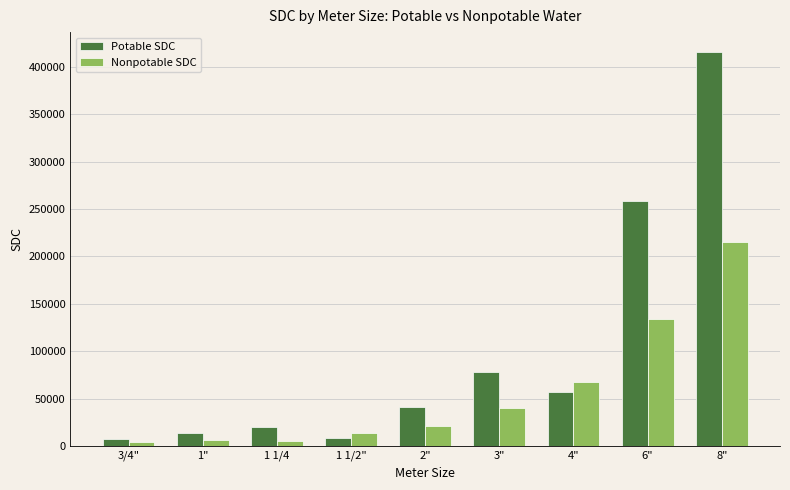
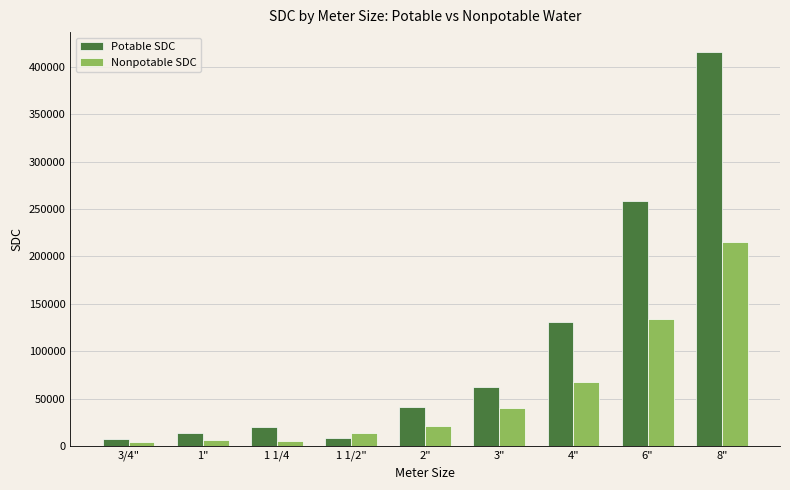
  {
    "Potable SDC": {
      "3/4\"": 10000,
      "1\"": 10000,
      "1 1/4": 20000,
      "1 1/2\"": 10000,
      "2\"": 40000,
-     "3\"": 80000,
-     "4\"": 60000,
+     "3\"": 60000,
+     "4\"": 130000,
      "6\"": 260000,
      "8\"": 420000
    },
    "Nonpotable SDC": {
      "3/4\"": 0,
      "1\"": 10000,
      "1 1/4": 10000,
      "1 1/2\"": 10000,
      "2\"": 20000,
      "3\"": 40000,
      "4\"": 70000,
      "6\"": 130000,
      "8\"": 220000
    }
  }
